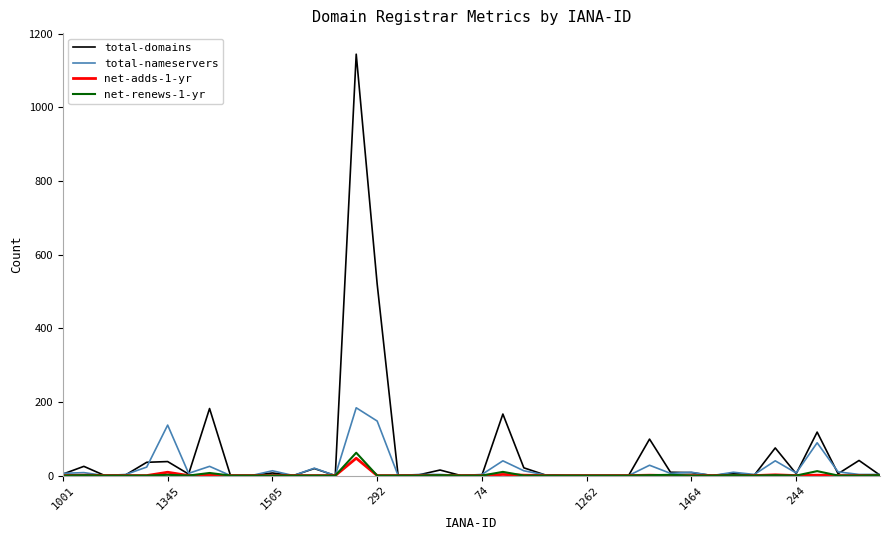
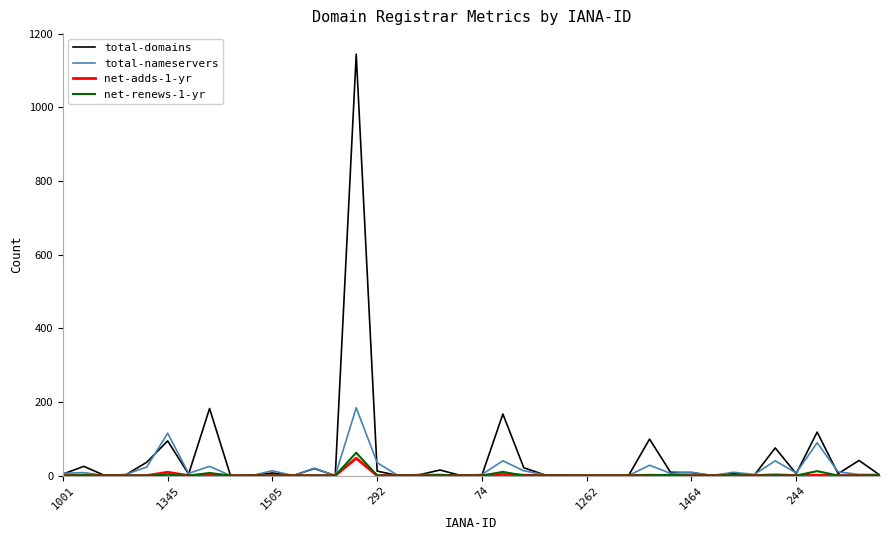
  {
    "total-domains": {
-     "1345": 40,
-     "292": 520
+     "1345": 90,
+     "292": 10
    },
    "total-nameservers": {
-     "1345": 140,
-     "292": 150
+     "1345": 120,
+     "292": 40
    },
    "net-adds-1-yr": {
      "1345": 10
    },
    "net-renews-1-yr": {
      "1345": 0
    }
  }
